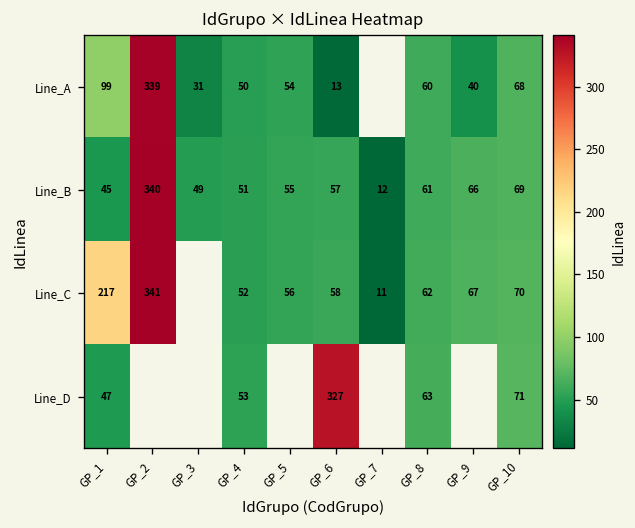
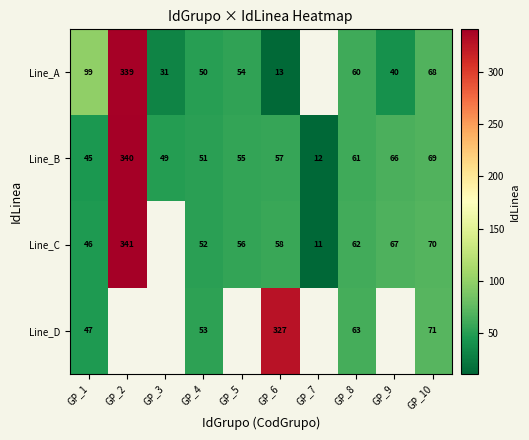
  {
    "Line_A": {
      "GP_1": 99,
      "GP_2": 339,
      "GP_3": 31,
      "GP_4": 50,
      "GP_5": 54,
      "GP_6": 13,
      "GP_8": 60,
      "GP_9": 40,
      "GP_10": 68
    },
    "Line_B": {
      "GP_1": 45,
      "GP_2": 340,
      "GP_3": 49,
      "GP_4": 51,
      "GP_5": 55,
      "GP_6": 57,
      "GP_7": 12,
      "GP_8": 61,
      "GP_9": 66,
      "GP_10": 69
    },
    "Line_C": {
-     "GP_1": 217,
+     "GP_1": 46,
      "GP_2": 341,
      "GP_4": 52,
      "GP_5": 56,
      "GP_6": 58,
      "GP_7": 11,
      "GP_8": 62,
      "GP_9": 67,
      "GP_10": 70
    },
    "Line_D": {
      "GP_1": 47,
      "GP_4": 53,
      "GP_6": 327,
      "GP_8": 63,
      "GP_10": 71
    }
  }
